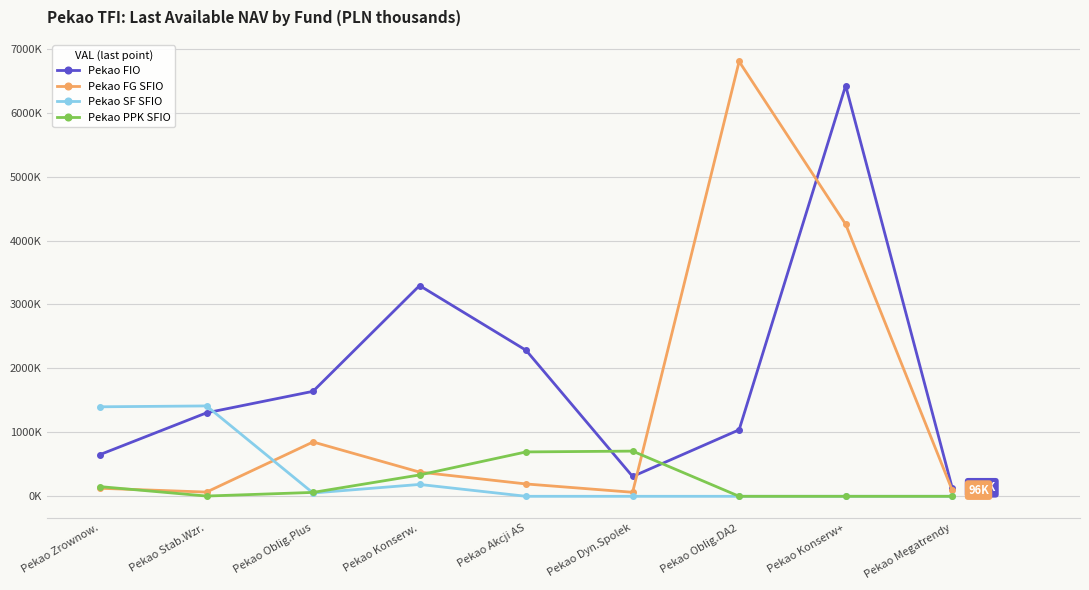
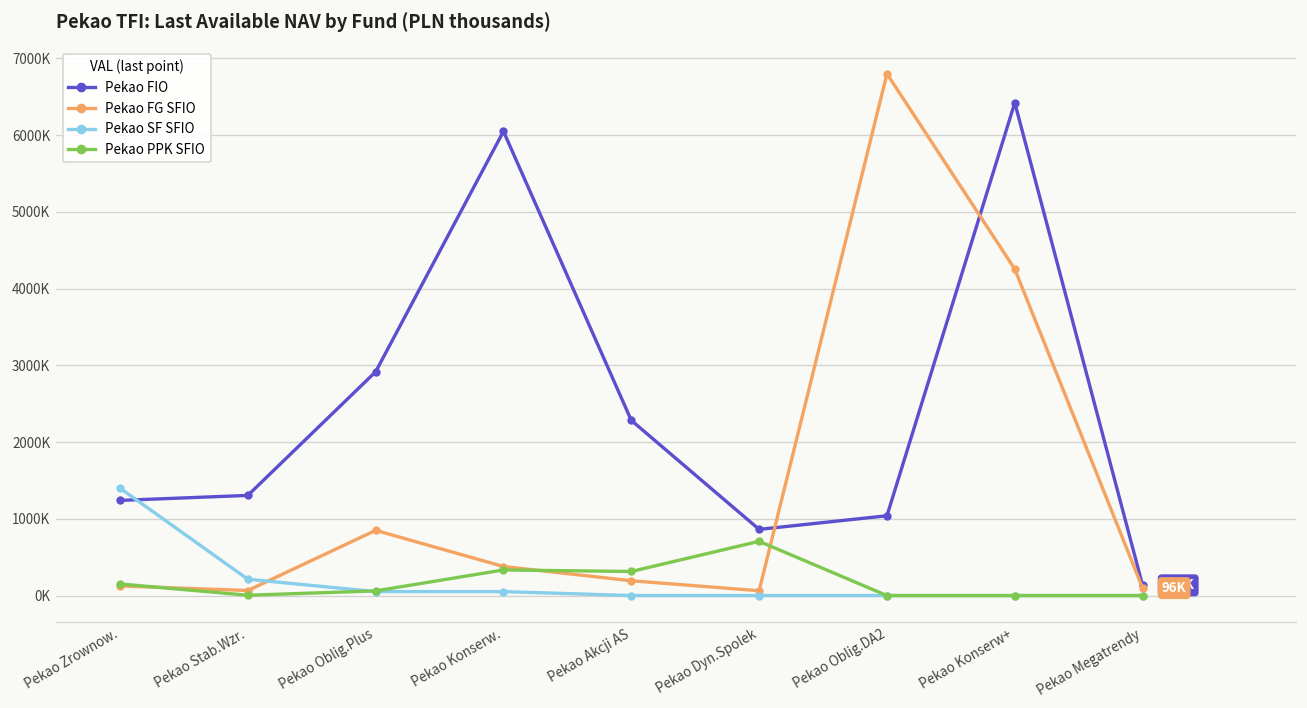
  {
    "Pekao FIO": {
-     "Pekao Zrownow.": 700000,
+     "Pekao Zrownow.": 1200000,
      "Pekao Stab.Wzr.": 1300000,
-     "Pekao Oblig.Plus": 1600000,
-     "Pekao Konserw.": 3300000,
+     "Pekao Oblig.Plus": 2900000,
+     "Pekao Konserw.": 6000000,
      "Pekao Akcji AS": 2300000,
-     "Pekao Dyn.Spolek": 300000,
+     "Pekao Dyn.Spolek": 900000,
      "Pekao Oblig.DA2": 1000000,
      "Pekao Konserw+": 6400000
    },
    "Pekao FG SFIO": {
      "Pekao Stab.Wzr.": 100000,
      "Pekao Oblig.Plus": 800000,
      "Pekao Konserw.": 400000,
      "Pekao Akcji AS": 200000,
      "Pekao Dyn.Spolek": 100000,
      "Pekao Oblig.DA2": 6800000,
      "Pekao Konserw+": 4300000
    },
    "Pekao SF SFIO": {
      "Pekao Zrownow.": 1400000,
-     "Pekao Stab.Wzr.": 1400000,
-     "Pekao Konserw.": 200000,
+     "Pekao Stab.Wzr.": 200000,
+     "Pekao Konserw.": 100000,
      "Pekao Akcji AS": 0,
      "Pekao Dyn.Spolek": 0
    },
    "Pekao PPK SFIO": {
      "Pekao Stab.Wzr.": 0,
      "Pekao Konserw.": 300000,
-     "Pekao Akcji AS": 700000,
+     "Pekao Akcji AS": 300000,
      "Pekao Dyn.Spolek": 700000
    }
  }
